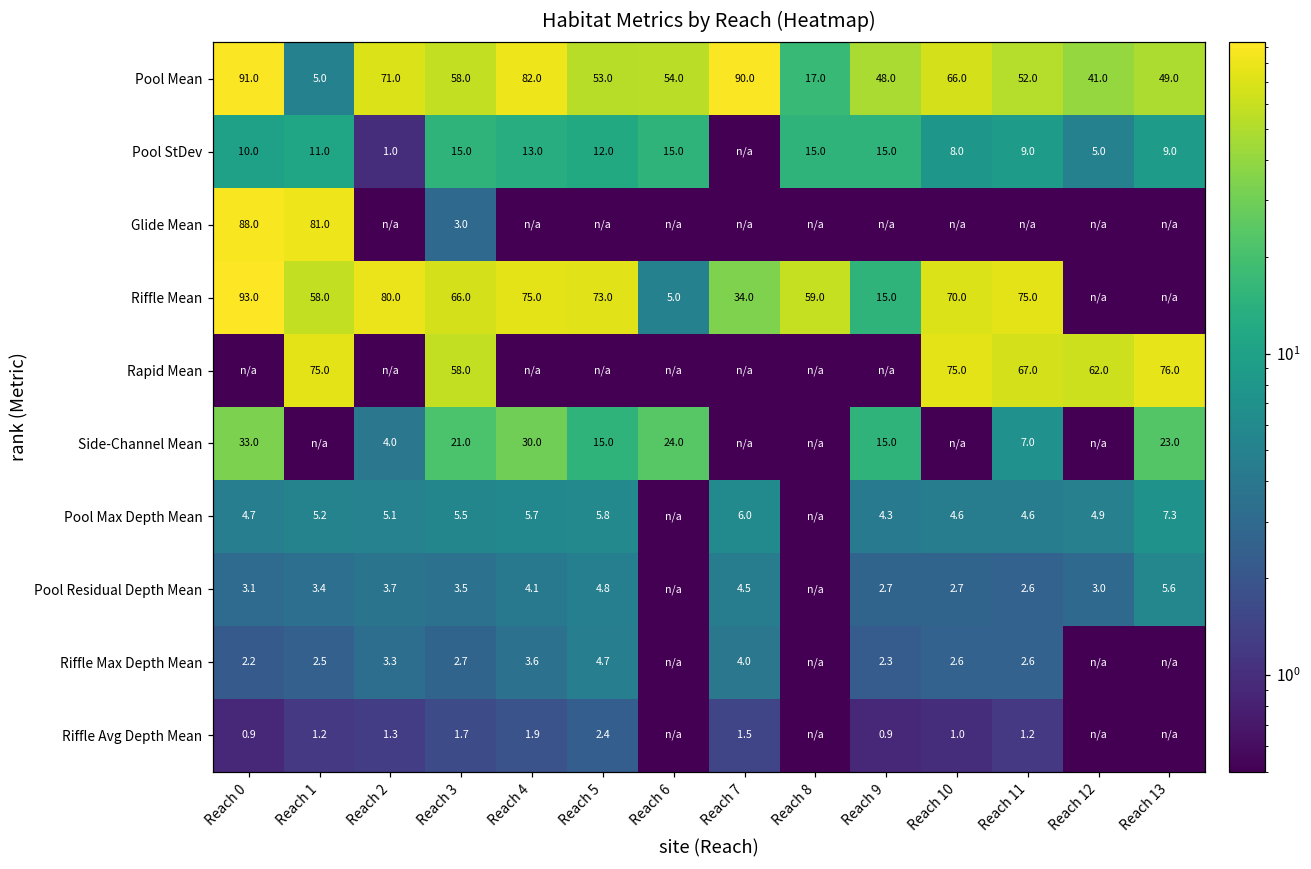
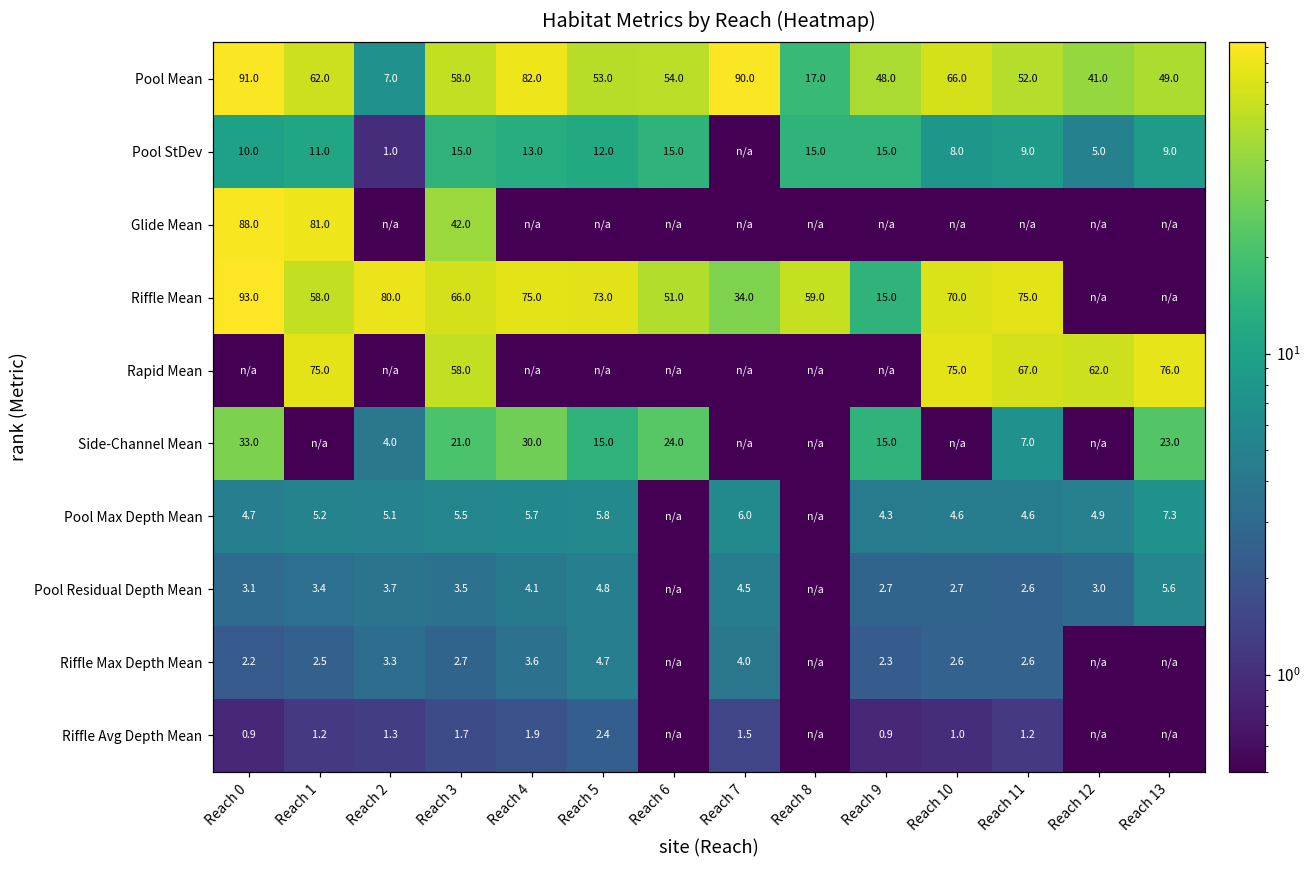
  {
    "Pool Mean": {
      "Reach 0": 91.0,
-     "Reach 1": 5.0,
-     "Reach 2": 71.0,
+     "Reach 1": 62.0,
+     "Reach 2": 7.0,
      "Reach 3": 58.0,
      "Reach 4": 82.0,
      "Reach 5": 53.0,
      "Reach 6": 54.0,
      "Reach 7": 90.0,
      "Reach 8": 17.0,
      "Reach 9": 48.0,
      "Reach 10": 66.0,
      "Reach 11": 52.0,
      "Reach 12": 41.0,
      "Reach 13": 49.0
    },
    "Pool StDev": {
      "Reach 0": 10.0,
      "Reach 1": 11.0,
      "Reach 2": 1.0,
      "Reach 3": 15.0,
      "Reach 4": 13.0,
      "Reach 5": 12.0,
      "Reach 6": 15.0,
      "Reach 8": 15.0,
      "Reach 9": 15.0,
      "Reach 10": 8.0,
      "Reach 11": 9.0,
      "Reach 12": 5.0,
      "Reach 13": 9.0
    },
    "Glide Mean": {
      "Reach 0": 88.0,
      "Reach 1": 81.0,
-     "Reach 3": 3.0
+     "Reach 3": 42.0
    },
    "Riffle Mean": {
      "Reach 0": 93.0,
      "Reach 1": 58.0,
      "Reach 2": 80.0,
      "Reach 3": 66.0,
      "Reach 4": 75.0,
      "Reach 5": 73.0,
-     "Reach 6": 5.0,
+     "Reach 6": 51.0,
      "Reach 7": 34.0,
      "Reach 8": 59.0,
      "Reach 9": 15.0,
      "Reach 10": 70.0,
      "Reach 11": 75.0
    },
    "Rapid Mean": {
      "Reach 1": 75.0,
      "Reach 3": 58.0,
      "Reach 10": 75.0,
      "Reach 11": 67.0,
      "Reach 12": 62.0,
      "Reach 13": 76.0
    },
    "Side-Channel Mean": {
      "Reach 0": 33.0,
      "Reach 2": 4.0,
      "Reach 3": 21.0,
      "Reach 4": 30.0,
      "Reach 5": 15.0,
      "Reach 6": 24.0,
      "Reach 9": 15.0,
      "Reach 11": 7.0,
      "Reach 13": 23.0
    },
    "Pool Max Depth Mean": {
      "Reach 0": 4.7,
      "Reach 1": 5.2,
      "Reach 2": 5.1,
      "Reach 3": 5.5,
      "Reach 4": 5.7,
      "Reach 5": 5.8,
      "Reach 7": 6.0,
      "Reach 9": 4.3,
      "Reach 10": 4.6,
      "Reach 11": 4.6,
      "Reach 12": 4.9,
      "Reach 13": 7.3
    },
    "Pool Residual Depth Mean": {
      "Reach 0": 3.1,
      "Reach 1": 3.4,
      "Reach 2": 3.7,
      "Reach 3": 3.5,
      "Reach 4": 4.1,
      "Reach 5": 4.8,
      "Reach 7": 4.5,
      "Reach 9": 2.7,
      "Reach 10": 2.7,
      "Reach 11": 2.6,
      "Reach 12": 3.0,
      "Reach 13": 5.6
    },
    "Riffle Max Depth Mean": {
      "Reach 0": 2.2,
      "Reach 1": 2.5,
      "Reach 2": 3.3,
      "Reach 3": 2.7,
      "Reach 4": 3.6,
      "Reach 5": 4.7,
      "Reach 7": 4.0,
      "Reach 9": 2.3,
      "Reach 10": 2.6,
      "Reach 11": 2.6
    },
    "Riffle Avg Depth Mean": {
      "Reach 0": 0.9,
      "Reach 1": 1.2,
      "Reach 2": 1.3,
      "Reach 3": 1.7,
      "Reach 4": 1.9,
      "Reach 5": 2.4,
      "Reach 7": 1.5,
      "Reach 9": 0.9,
      "Reach 10": 1.0,
      "Reach 11": 1.2
    }
  }
